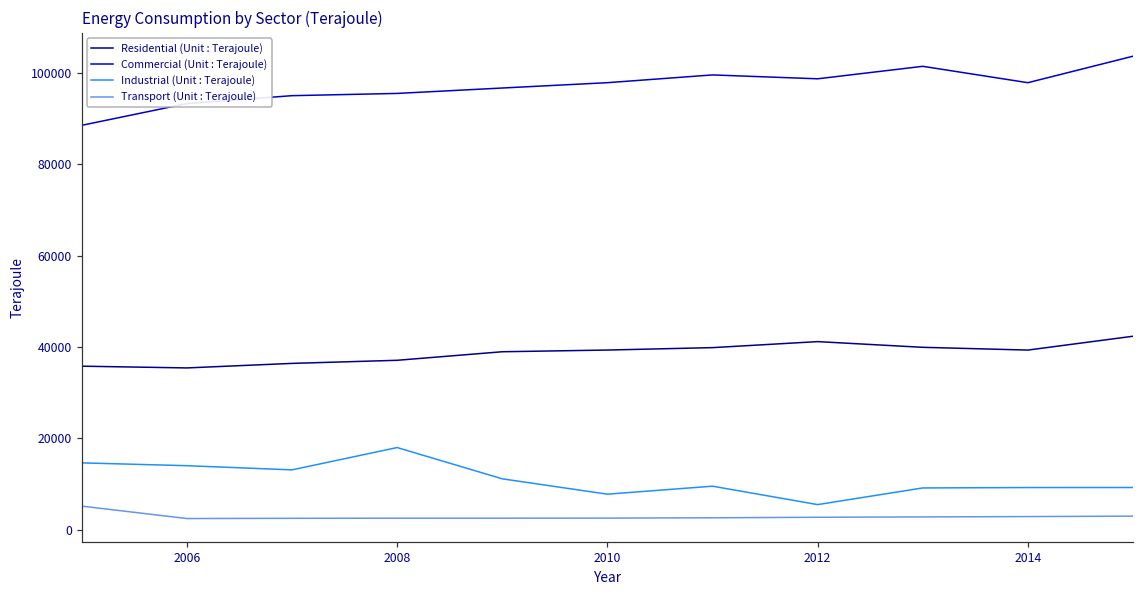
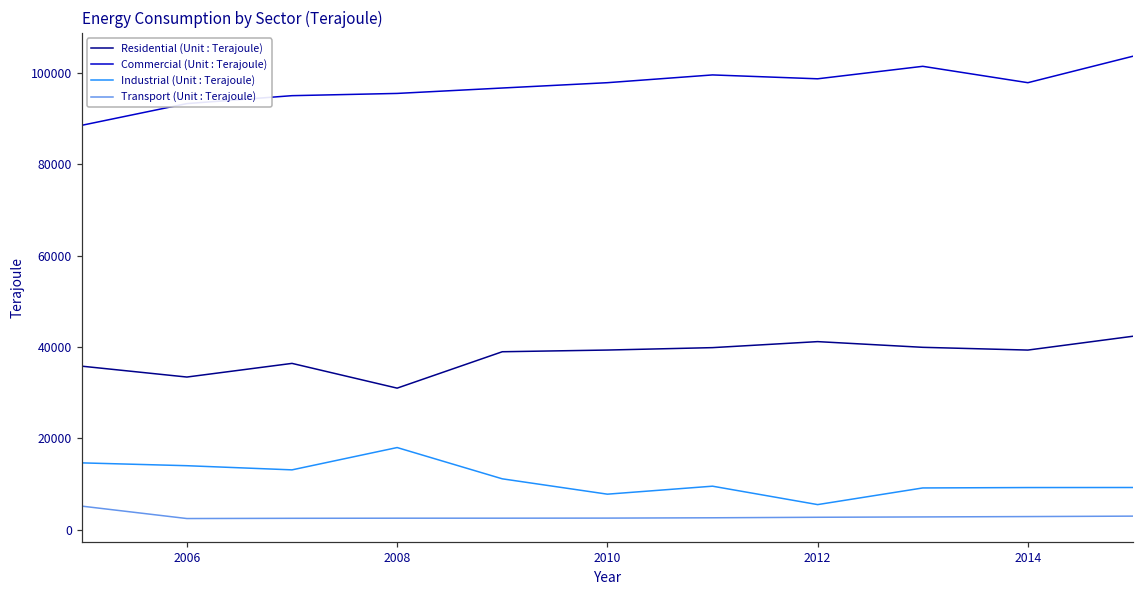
  {
    "Residential (Unit : Terajoule)": {
-     "2006": 35000,
-     "2008": 37000,
+     "2006": 33000,
+     "2008": 31000,
      "2010": 39000,
      "2012": 41000,
      "2014": 39000
    },
    "Commercial (Unit : Terajoule)": {
      "2008": 96000,
      "2010": 98000,
      "2012": 99000,
      "2014": 98000
    },
    "Industrial (Unit : Terajoule)": {
      "2006": 14000,
      "2008": 18000,
      "2010": 8000,
      "2012": 5000,
      "2014": 9000
    },
    "Transport (Unit : Terajoule)": {
      "2006": 2000,
      "2008": 3000,
      "2010": 3000,
      "2012": 3000,
      "2014": 3000
    }
  }
